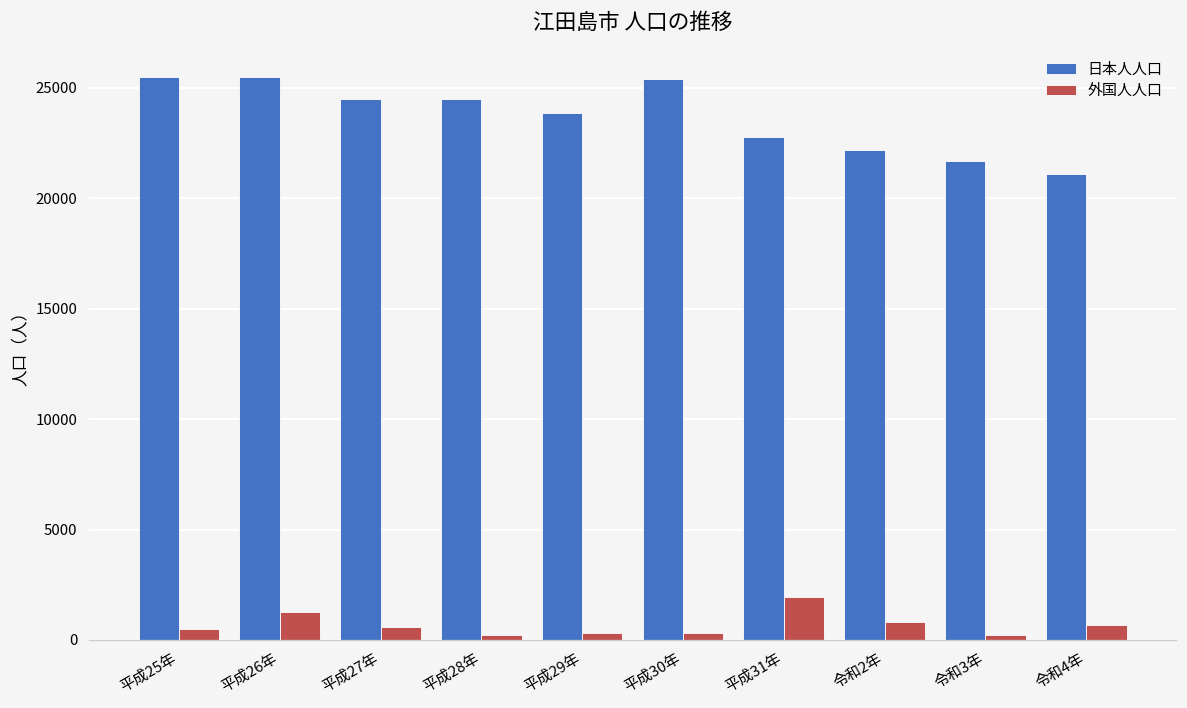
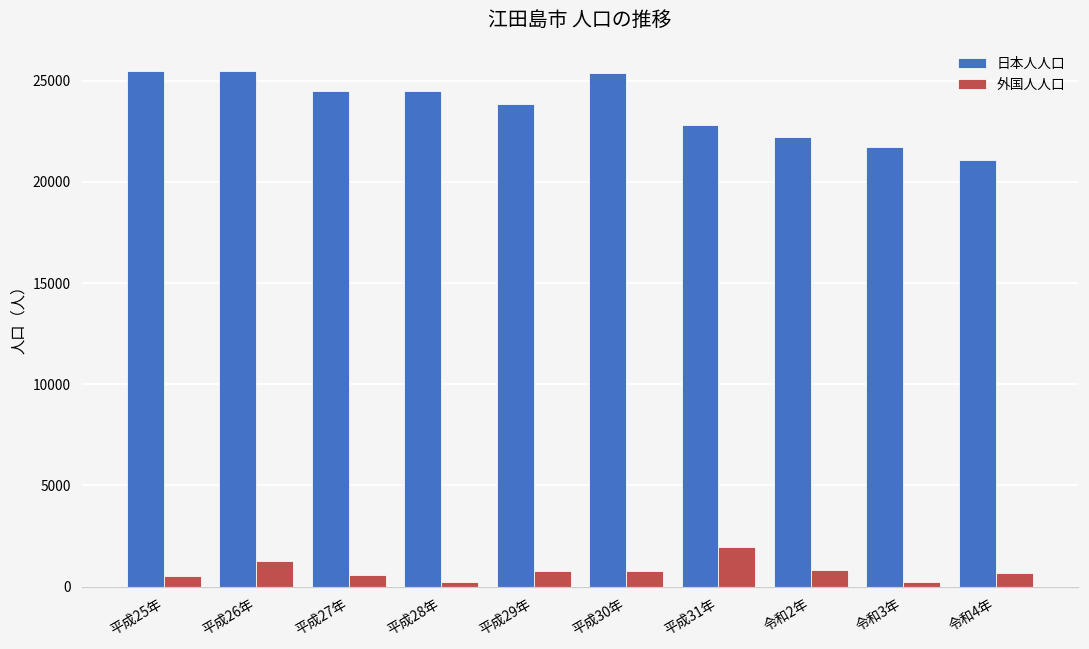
  {
    "日本人人口": {
      "平成25年": 25500,
      "平成26年": 25500,
      "平成27年": 24500,
      "平成28年": 24500,
      "平成29年": 23800,
      "平成30年": 25400,
      "平成31年": 22800,
      "令和2年": 22200,
      "令和3年": 21700,
      "令和4年": 21100
    },
    "外国人人口": {
      "平成25年": 500,
      "平成26年": 1200,
      "平成27年": 600,
      "平成28年": 200,
-     "平成29年": 300,
-     "平成30年": 300,
+     "平成29年": 800,
+     "平成30年": 800,
      "平成31年": 2000,
      "令和2年": 800,
      "令和3年": 200,
      "令和4年": 700
    }
  }
